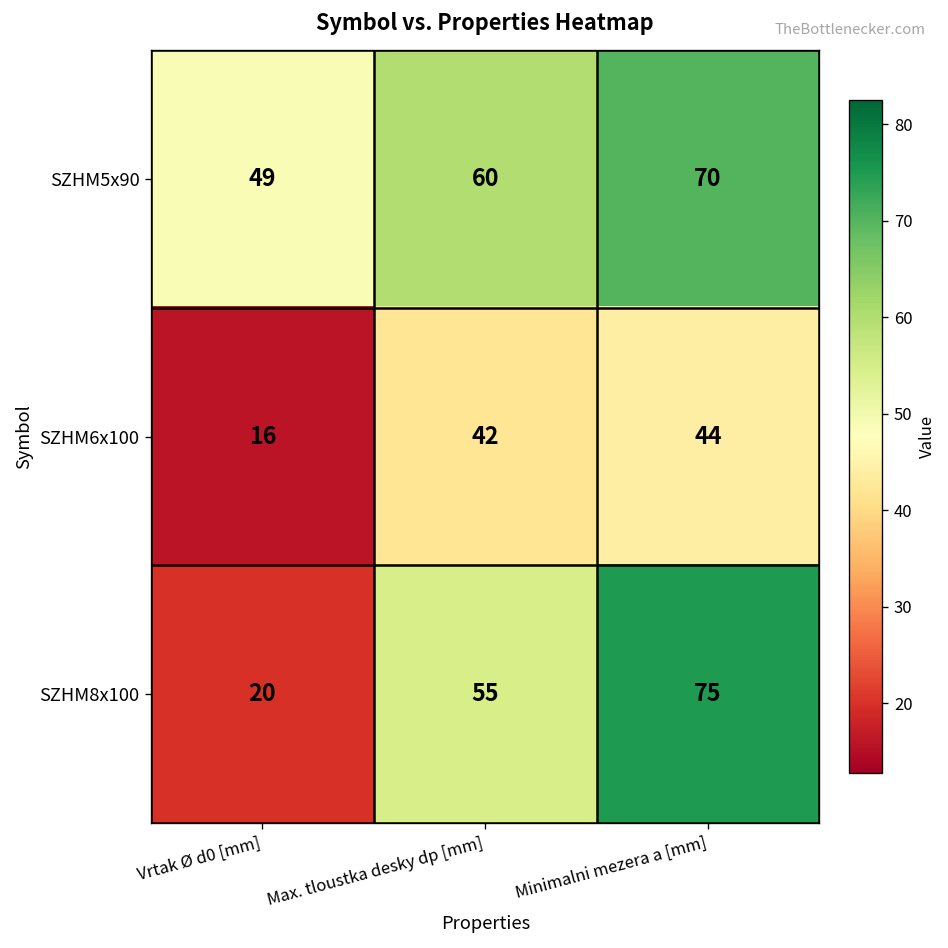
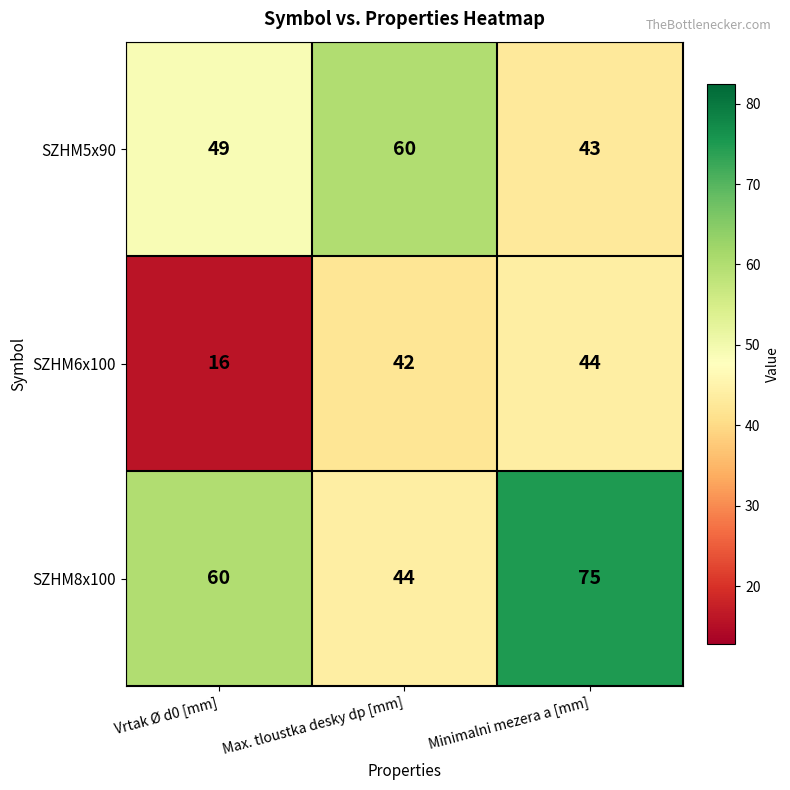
  {
    "SZHM5x90": {
      "Vrtak Ø d0 [mm]": 49,
      "Max. tloustka desky dp [mm]": 60,
-     "Minimalni mezera a [mm]": 70
+     "Minimalni mezera a [mm]": 43
    },
    "SZHM6x100": {
      "Vrtak Ø d0 [mm]": 16,
      "Max. tloustka desky dp [mm]": 42,
      "Minimalni mezera a [mm]": 44
    },
    "SZHM8x100": {
-     "Vrtak Ø d0 [mm]": 20,
-     "Max. tloustka desky dp [mm]": 55,
+     "Vrtak Ø d0 [mm]": 60,
+     "Max. tloustka desky dp [mm]": 44,
      "Minimalni mezera a [mm]": 75
    }
  }
